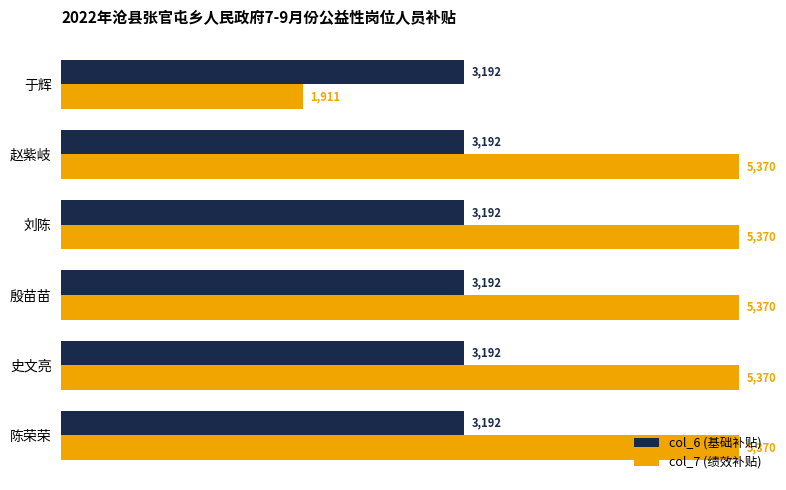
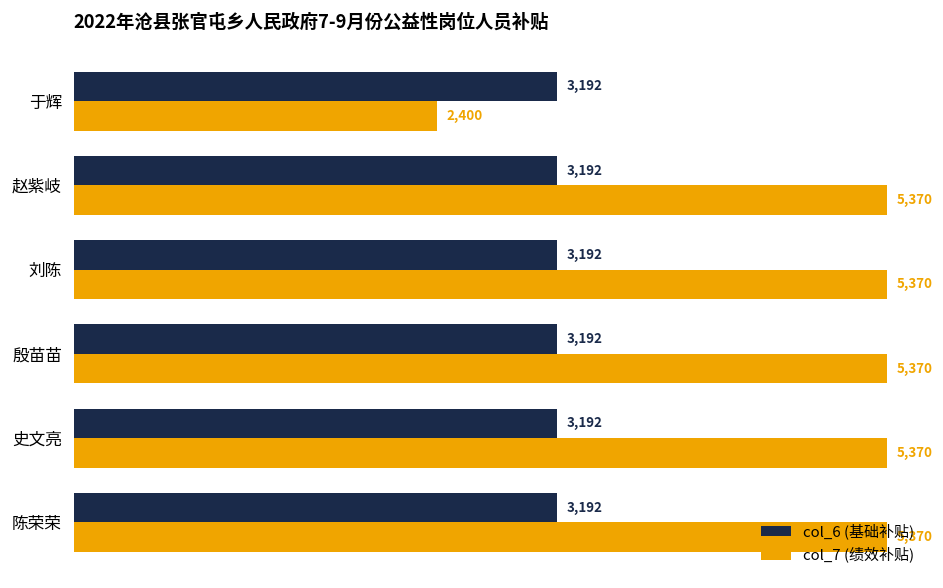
  {
    "col_6 (基础补贴)": {
      "于辉": "3,192",
      "赵紫岐": "3,192",
      "刘陈": "3,192",
      "殷苗苗": "3,192",
      "史文亮": "3,192",
      "陈荣荣": "3,192"
    },
    "col_7 (绩效补贴)": {
-     "于辉": "1,911",
+     "于辉": "2,400",
      "赵紫岐": "5,370",
      "刘陈": "5,370",
      "殷苗苗": "5,370",
      "史文亮": "5,370",
      "陈荣荣": "5,370"
    }
  }
